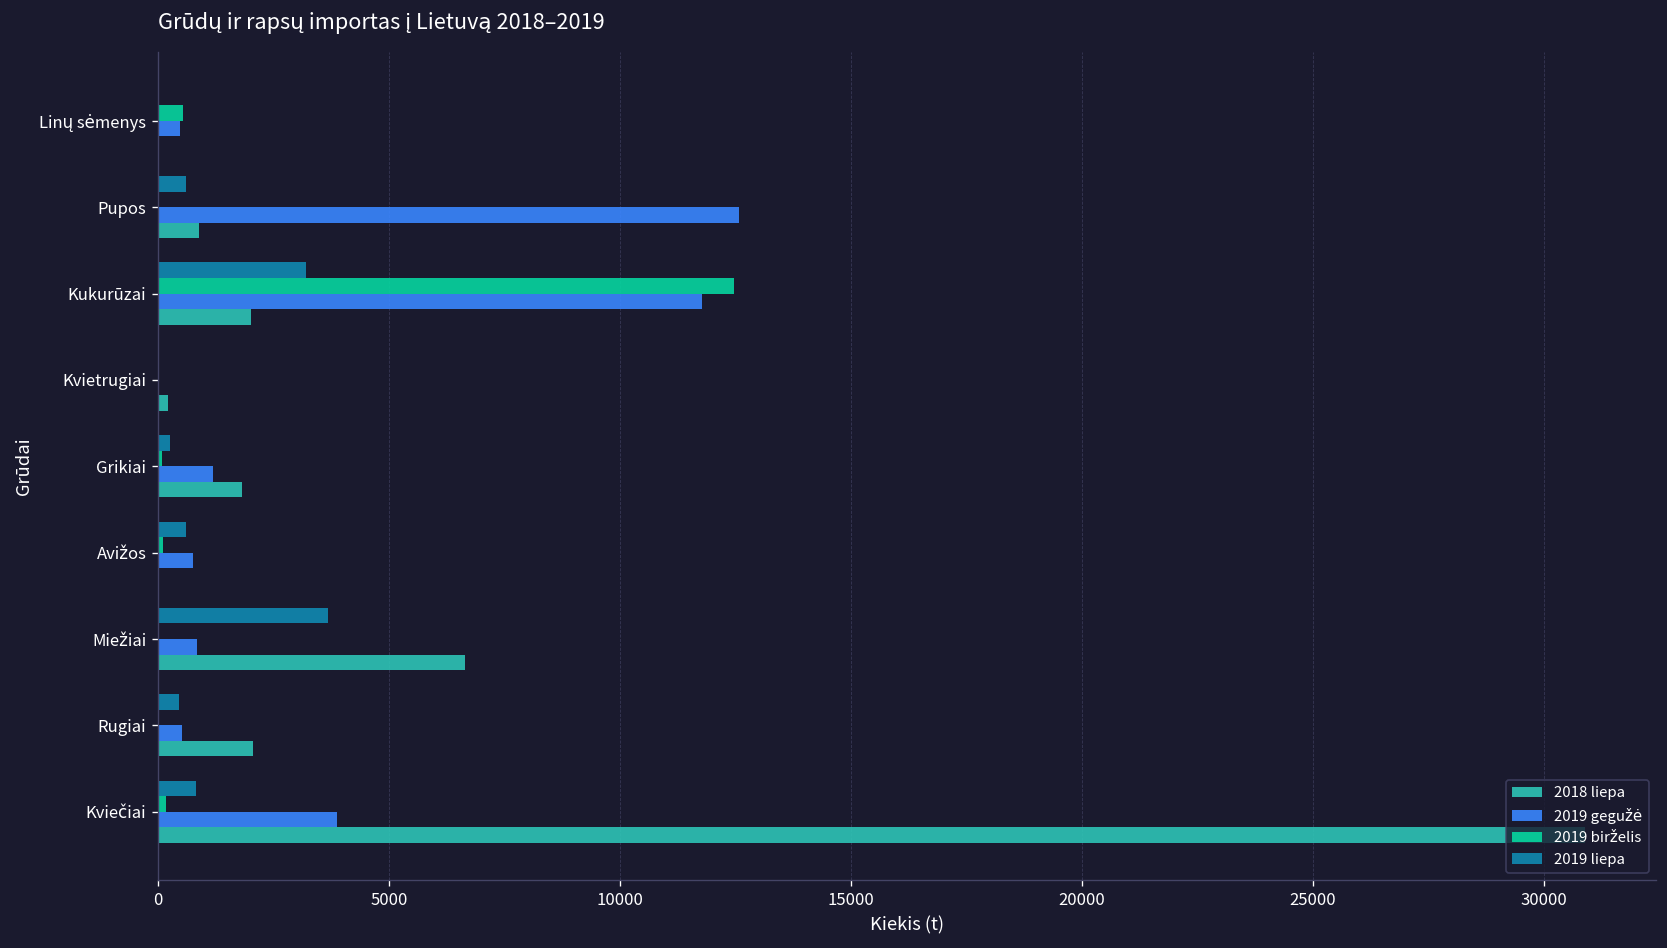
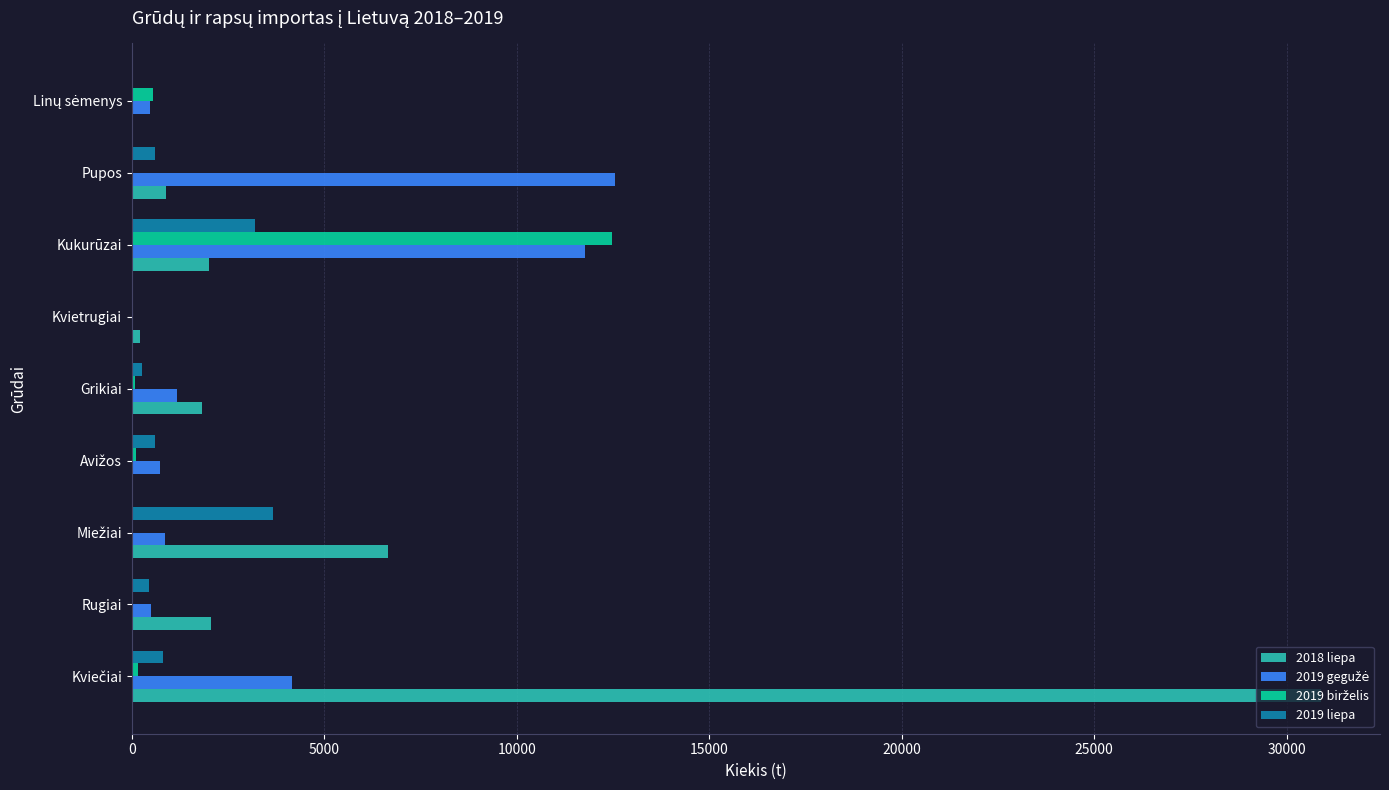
  {
    "2019 gegužė": {
      "Linų sėmenys": 500,
      "Pupos": 12600,
      "Kukurūzai": 11800,
      "Kvietrugiai": 0,
      "Grikiai": 1200,
      "Avižos": 700,
      "Miežiai": 900,
      "Rugiai": 500,
-     "Kviečiai": 3900
+     "Kviečiai": 4100
    },
    "2019 liepa": {
      "Linų sėmenys": 0,
      "Pupos": 600,
      "Kukurūzai": 3200,
      "Kvietrugiai": 0,
      "Grikiai": 300,
      "Avižos": 600,
      "Miežiai": 3700,
      "Rugiai": 500,
      "Kviečiai": 800
    }
  }
